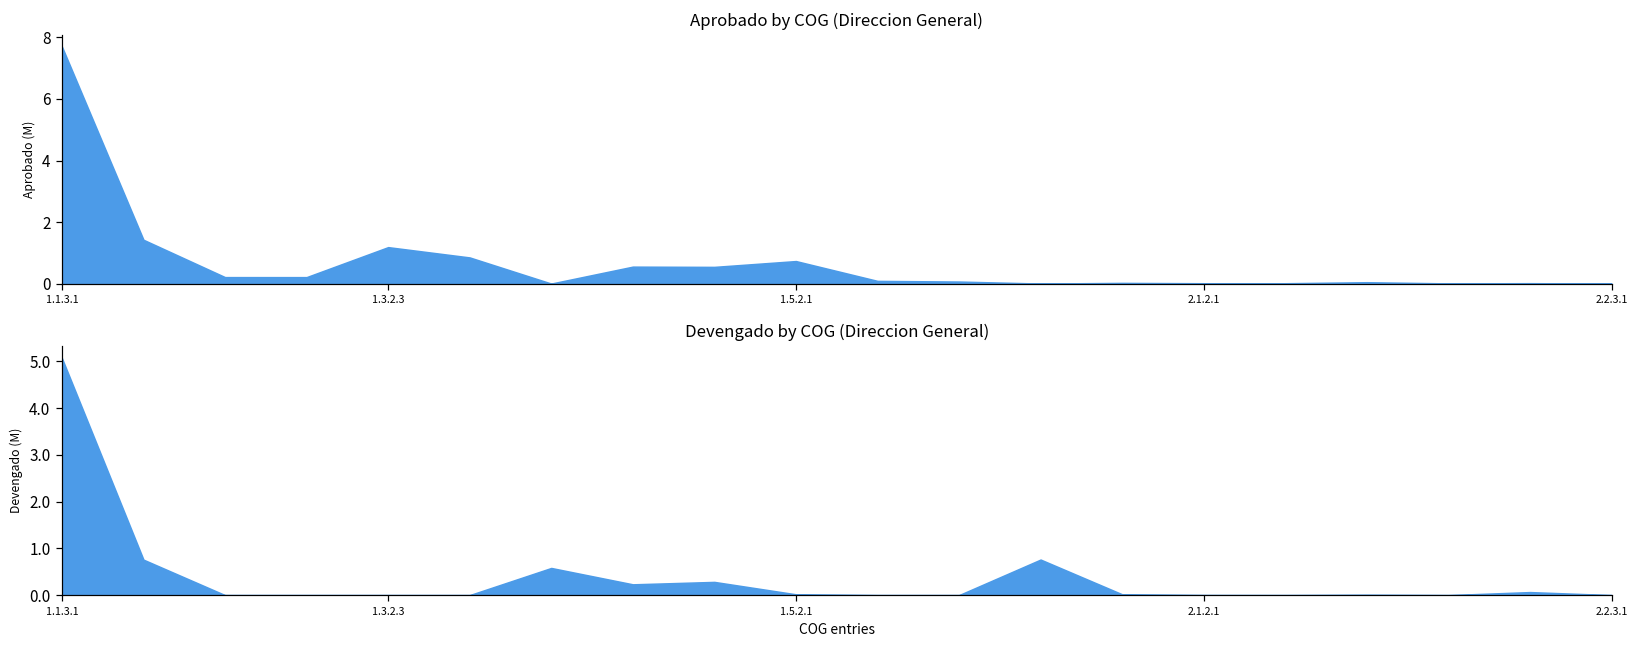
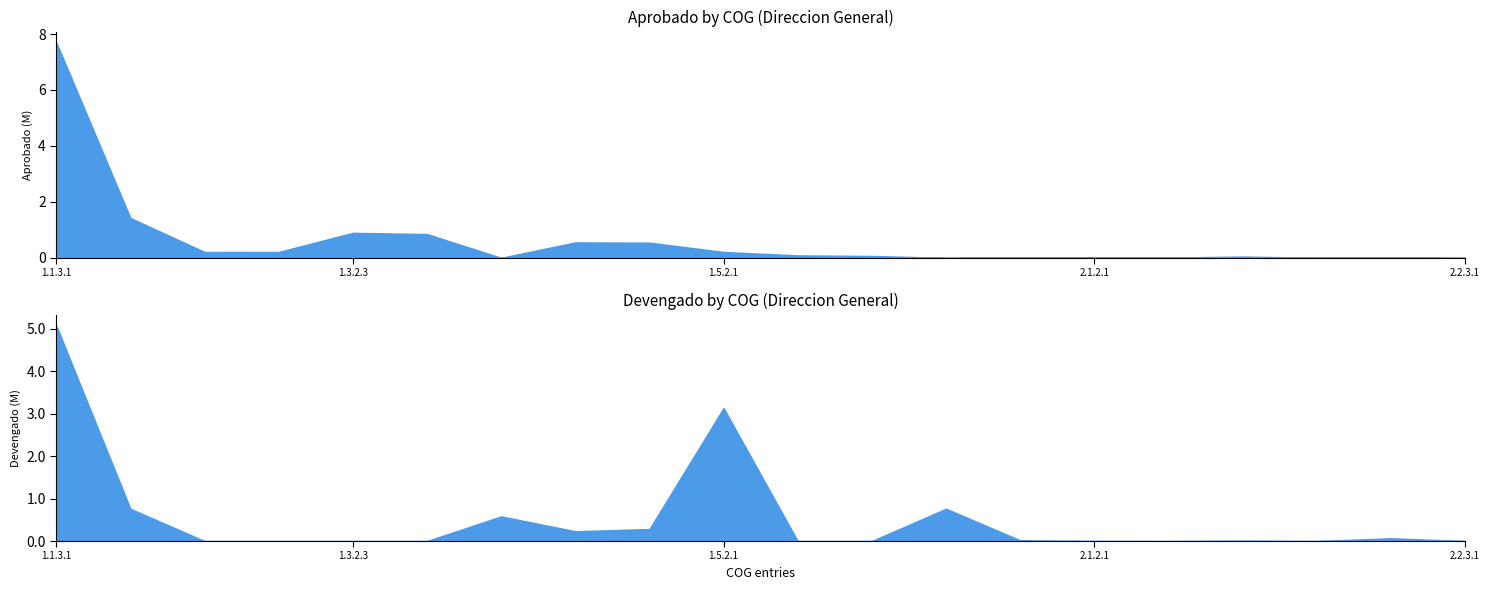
  {
    "Aprobado by COG (Direccion General)": {
      "1.1.3.1": 7.7,
-     "1.3.2.3": 1.2,
-     "1.5.2.1": 0.7,
+     "1.3.2.3": 0.9,
+     "1.5.2.1": 0.2,
      "2.2.3.1": 0.0
    },
    "Devengado by COG (Direccion General)": {
      "1.1.3.1": 5.1,
      "1.3.2.3": 0.0,
-     "1.5.2.1": 0.0
+     "1.5.2.1": 3.1
    }
  }
